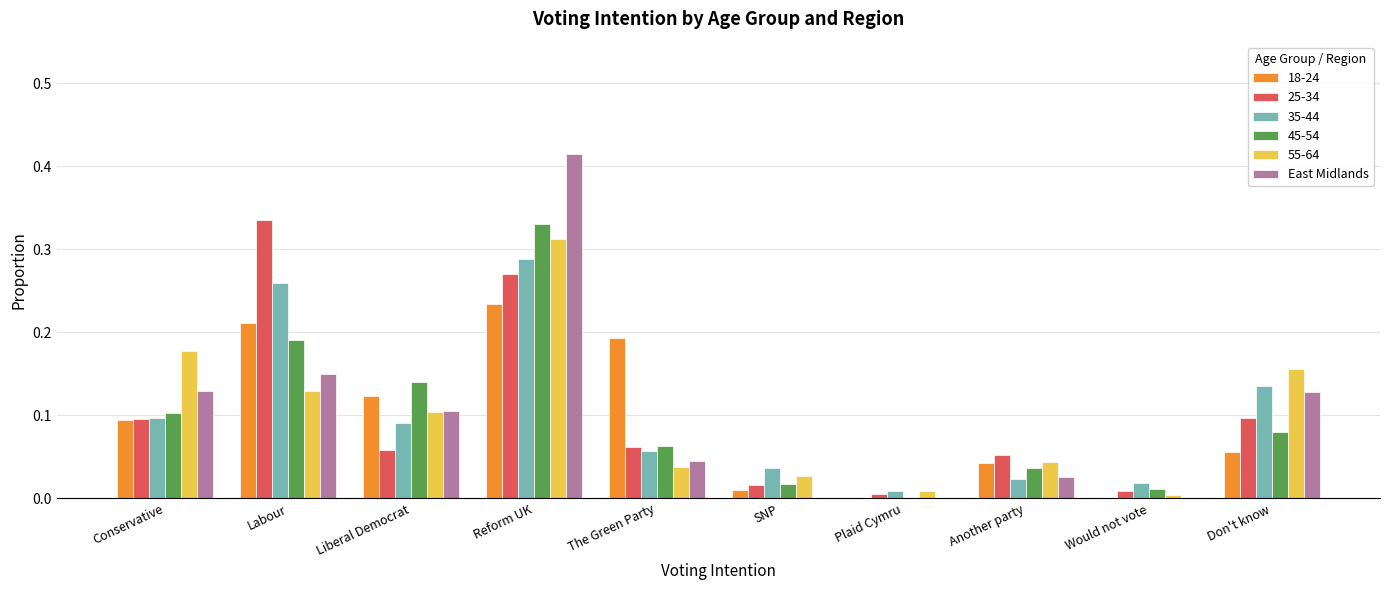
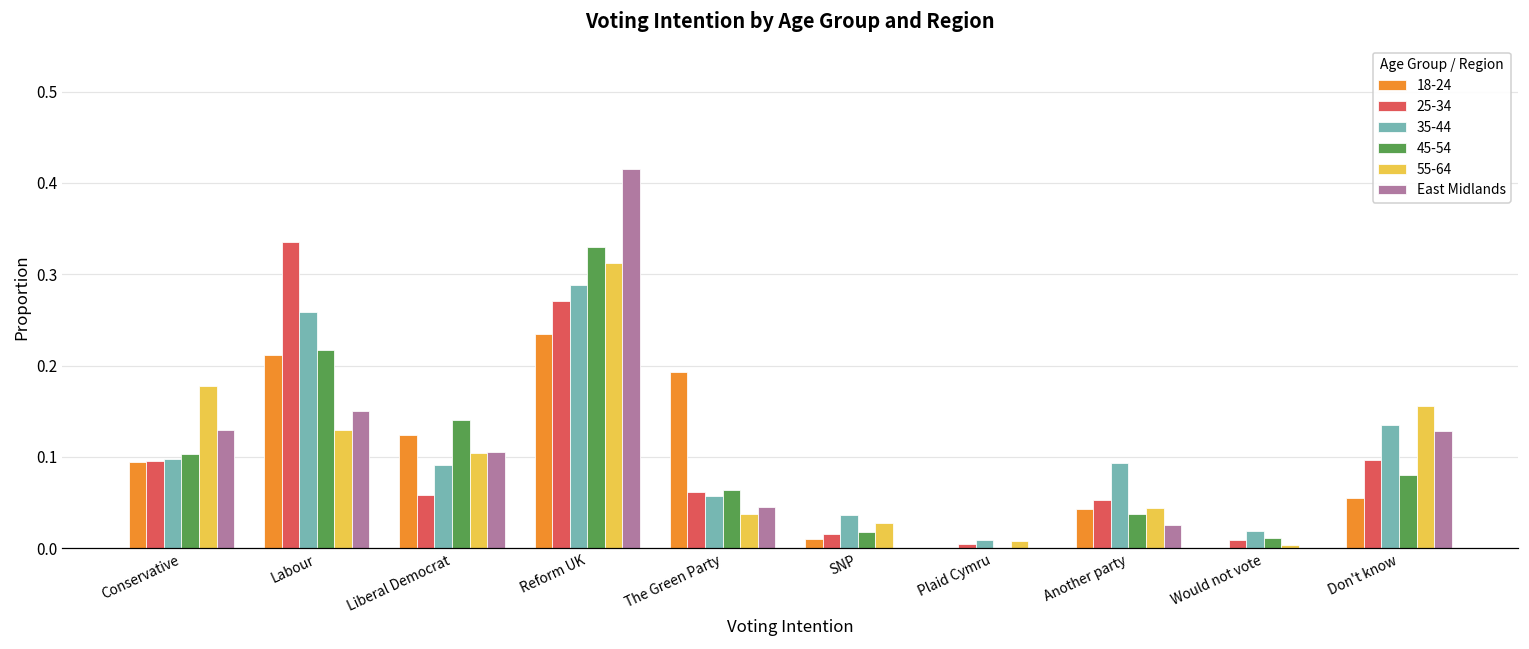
  {
    "18-24": {
      "Conservative": 0.09,
      "Labour": 0.21,
      "Liberal Democrat": 0.12,
      "Reform UK": 0.23,
      "The Green Party": 0.19,
      "SNP": 0.01,
      "Plaid Cymru": 0.00,
      "Another party": 0.04,
      "Would not vote": 0.00,
      "Don't know": 0.06
    },
    "25-34": {
      "Conservative": 0.10,
      "Labour": 0.34,
      "Liberal Democrat": 0.06,
      "Reform UK": 0.27,
      "The Green Party": 0.06,
      "SNP": 0.02,
      "Plaid Cymru": 0.01,
      "Another party": 0.05,
      "Would not vote": 0.01,
      "Don't know": 0.10
    },
    "35-44": {
      "Conservative": 0.10,
      "Labour": 0.26,
      "Liberal Democrat": 0.09,
      "Reform UK": 0.29,
      "The Green Party": 0.06,
      "SNP": 0.04,
      "Plaid Cymru": 0.01,
-     "Another party": 0.02,
+     "Another party": 0.09,
      "Would not vote": 0.02,
      "Don't know": 0.14
    },
    "45-54": {
      "Conservative": 0.10,
-     "Labour": 0.19,
+     "Labour": 0.22,
      "Liberal Democrat": 0.14,
      "Reform UK": 0.33,
      "The Green Party": 0.06,
      "SNP": 0.02,
      "Plaid Cymru": 0.00,
      "Another party": 0.04,
      "Would not vote": 0.01,
      "Don't know": 0.08
    },
    "55-64": {
      "Conservative": 0.18,
      "Labour": 0.13,
      "Liberal Democrat": 0.10,
      "Reform UK": 0.31,
      "The Green Party": 0.04,
      "SNP": 0.03,
      "Plaid Cymru": 0.01,
      "Another party": 0.04,
      "Would not vote": 0.00,
      "Don't know": 0.16
    },
    "East Midlands": {
      "Conservative": 0.13,
      "Labour": 0.15,
      "Liberal Democrat": 0.11,
      "Reform UK": 0.42,
      "The Green Party": 0.05,
      "SNP": 0.00,
      "Plaid Cymru": 0.00,
      "Another party": 0.03,
      "Would not vote": 0.00,
      "Don't know": 0.13
    }
  }
